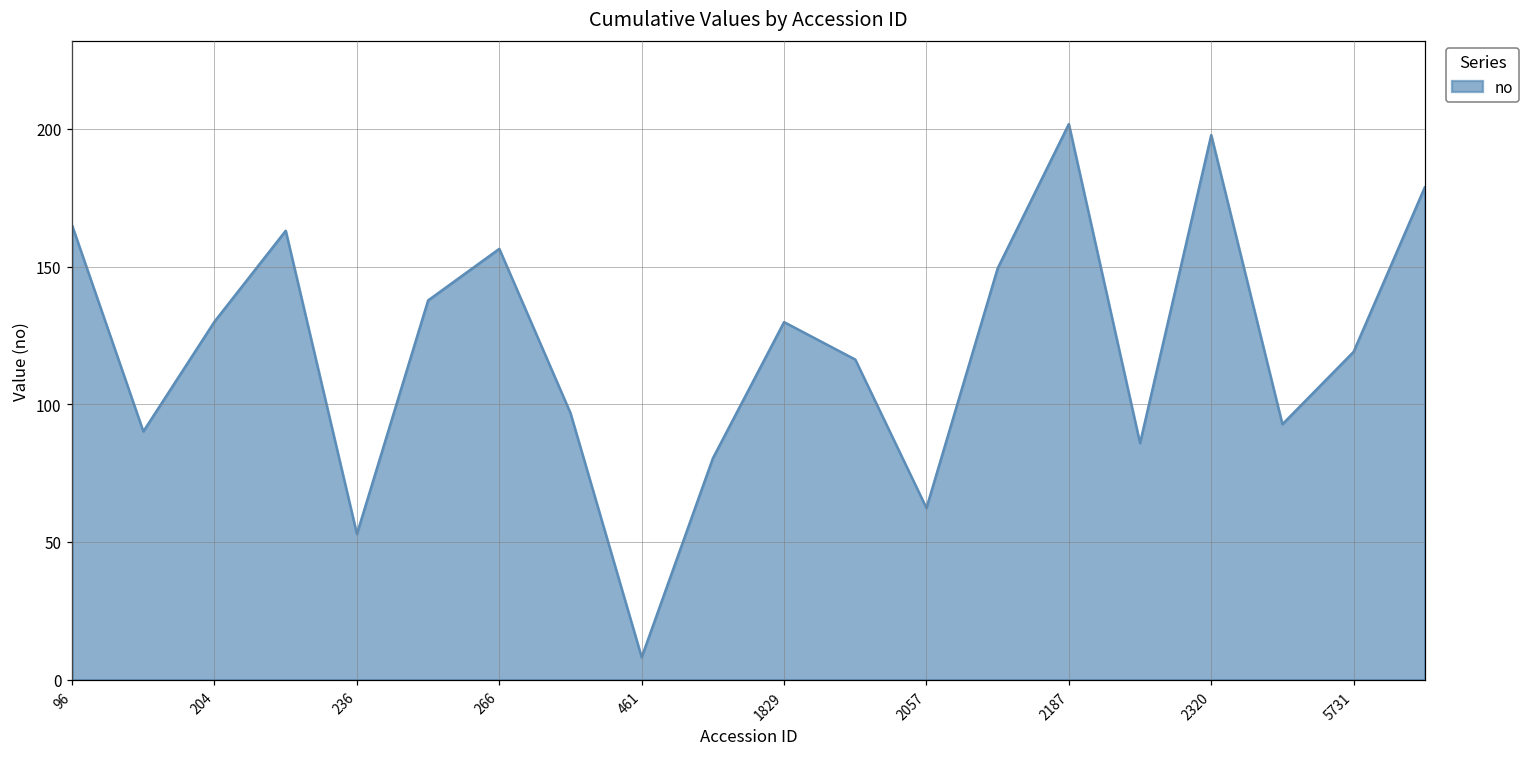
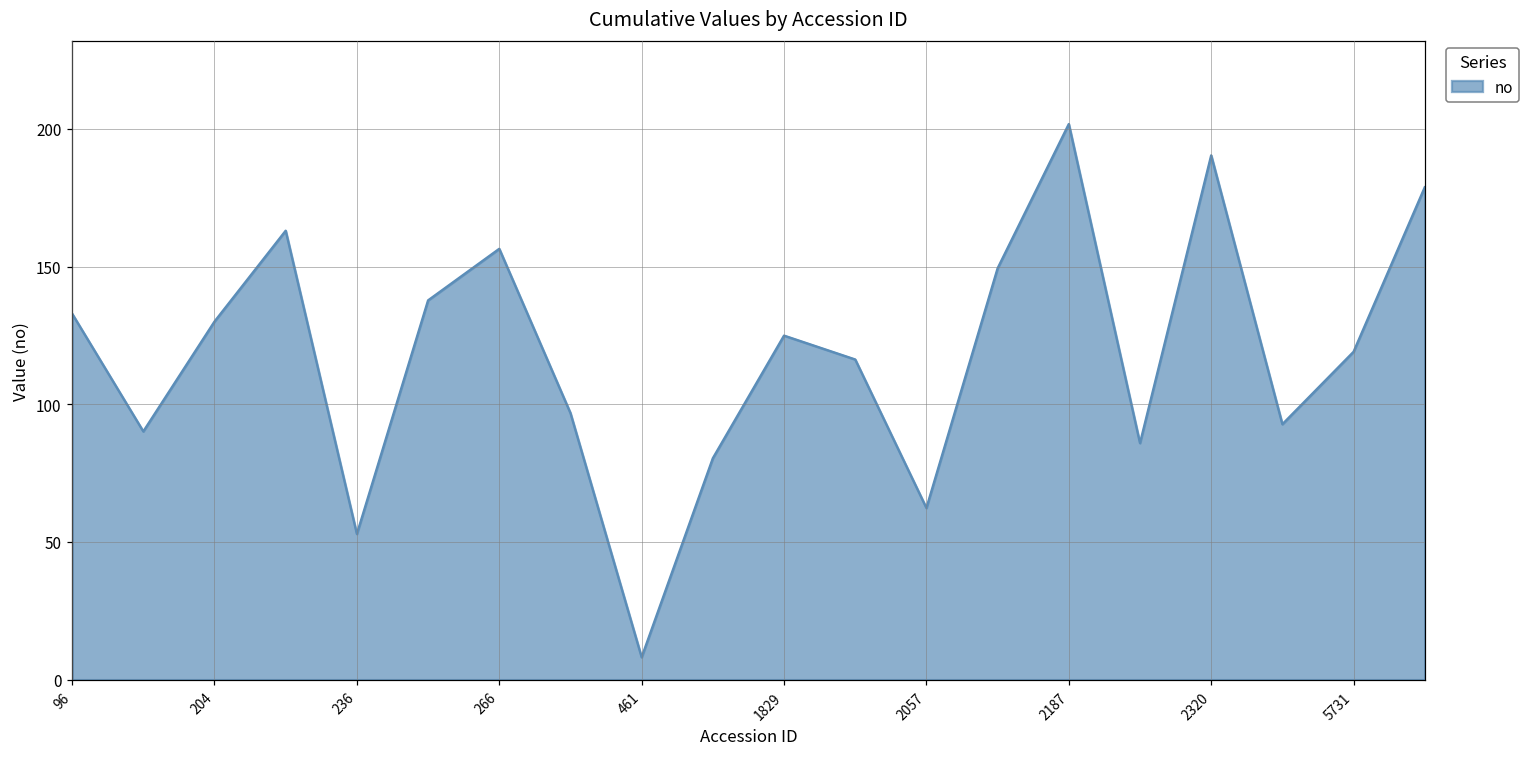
  {
-   "96": 165,
+   "96": 133,
    "204": 130,
    "236": 53,
    "266": 156,
    "461": 8,
-   "1829": 130,
+   "1829": 125,
    "2057": 62,
    "2187": 202,
-   "2320": 198,
+   "2320": 190,
    "5731": 119
  }
